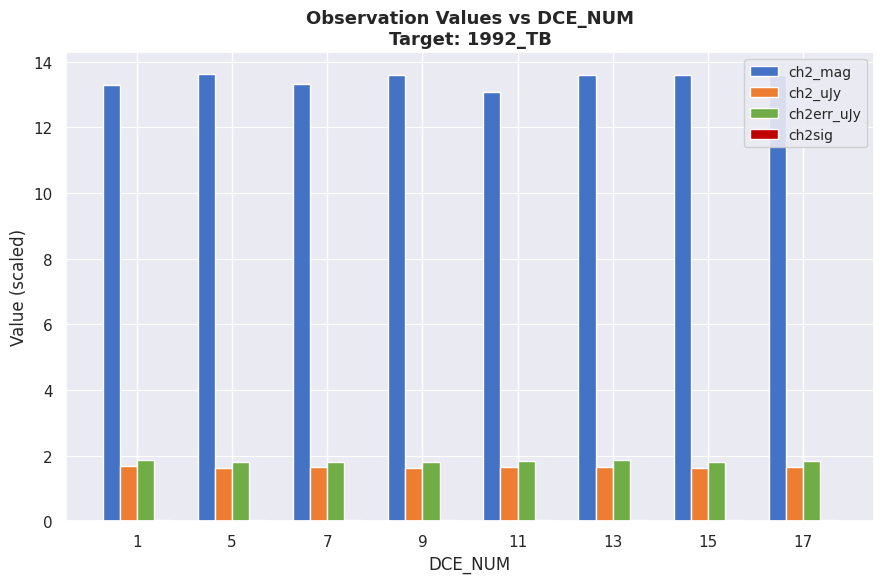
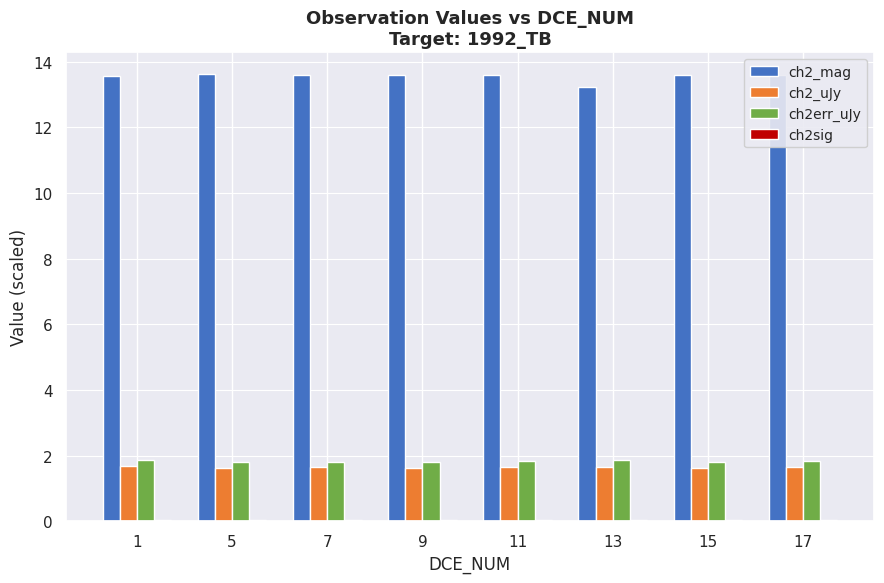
  {
    "ch2_mag": {
-     "1": 13.3,
+     "1": 13.6,
      "5": 13.6,
-     "7": 13.3,
+     "7": 13.6,
      "9": 13.6,
-     "11": 13.1,
-     "13": 13.6,
+     "11": 13.6,
+     "13": 13.2,
      "15": 13.6
    },
    "ch2_uJy": {
      "1": 1.7,
      "5": 1.6,
      "7": 1.7,
      "9": 1.6,
      "11": 1.7,
      "13": 1.7,
      "15": 1.6,
      "17": 1.7
    },
    "ch2err_uJy": {
      "1": 1.9,
      "5": 1.8,
      "7": 1.8,
      "9": 1.8,
      "11": 1.8,
      "13": 1.9,
      "15": 1.8,
      "17": 1.8
    }
  }
